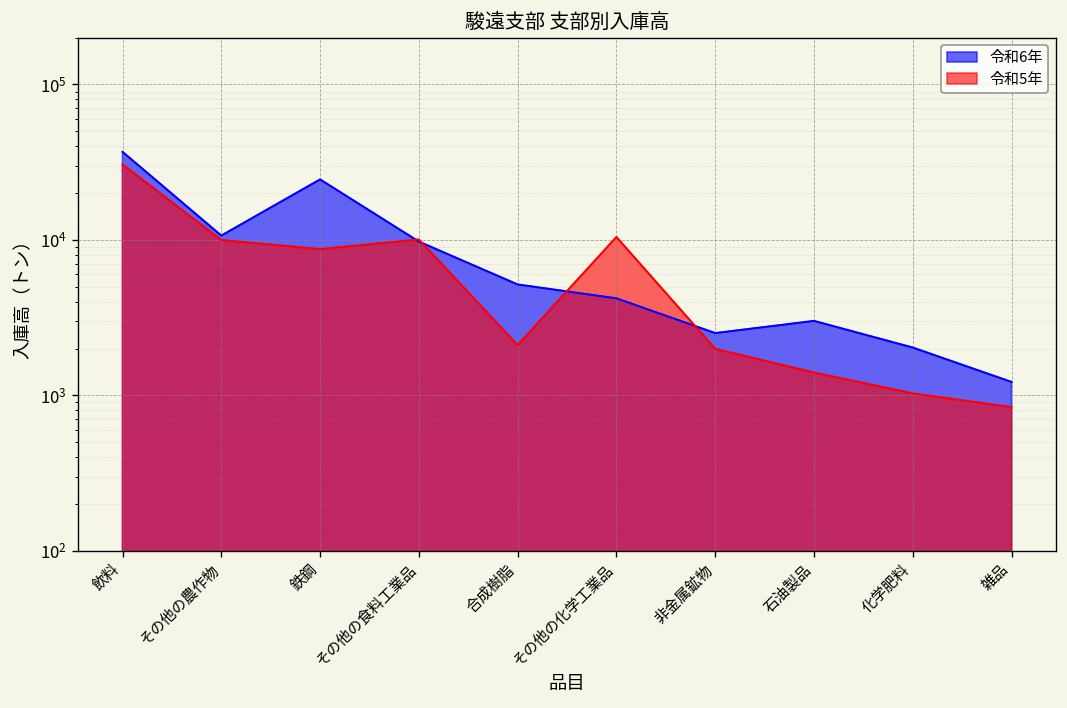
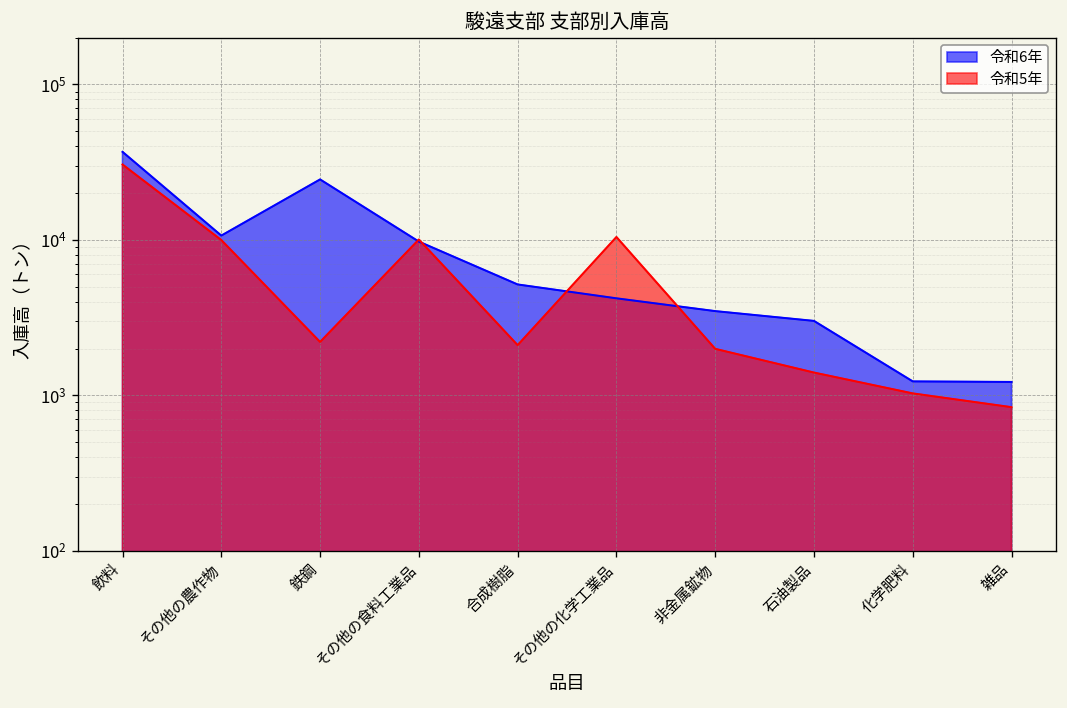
  {
    "令和6年": {
      "飲料": 37000,
      "その他の農作物": 11000,
      "鉄鋼": 24000,
      "合成樹脂": 5200,
      "その他の化学工業品": 4200,
-     "非金属鉱物": 2500,
+     "非金属鉱物": 3500,
      "石油製品": 3000,
-     "化学肥料": 2000,
+     "化学肥料": 1200,
      "雑品": 1200
    },
    "令和5年": {
      "飲料": 31000,
      "その他の農作物": 10000,
-     "鉄鋼": 9000,
+     "鉄鋼": 2200,
      "合成樹脂": 2100,
      "その他の化学工業品": 10000,
      "非金属鉱物": 2000,
      "石油製品": 1400,
      "化学肥料": 1000,
      "雑品": 800
    }
  }
